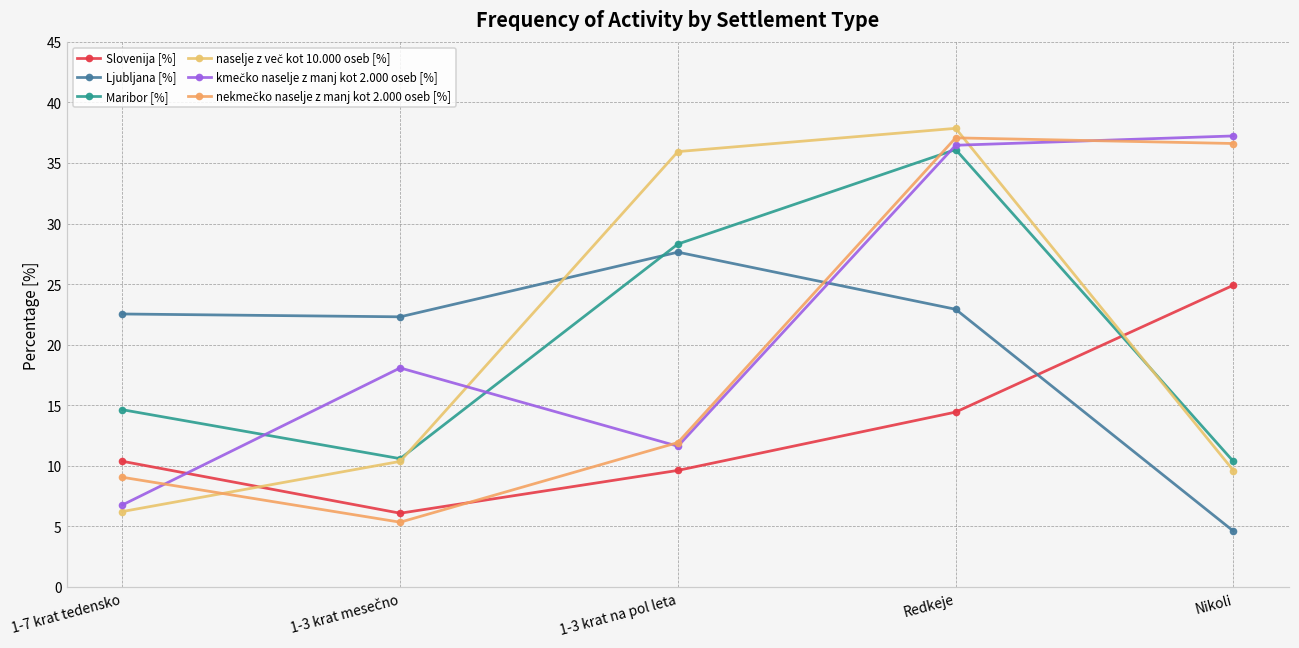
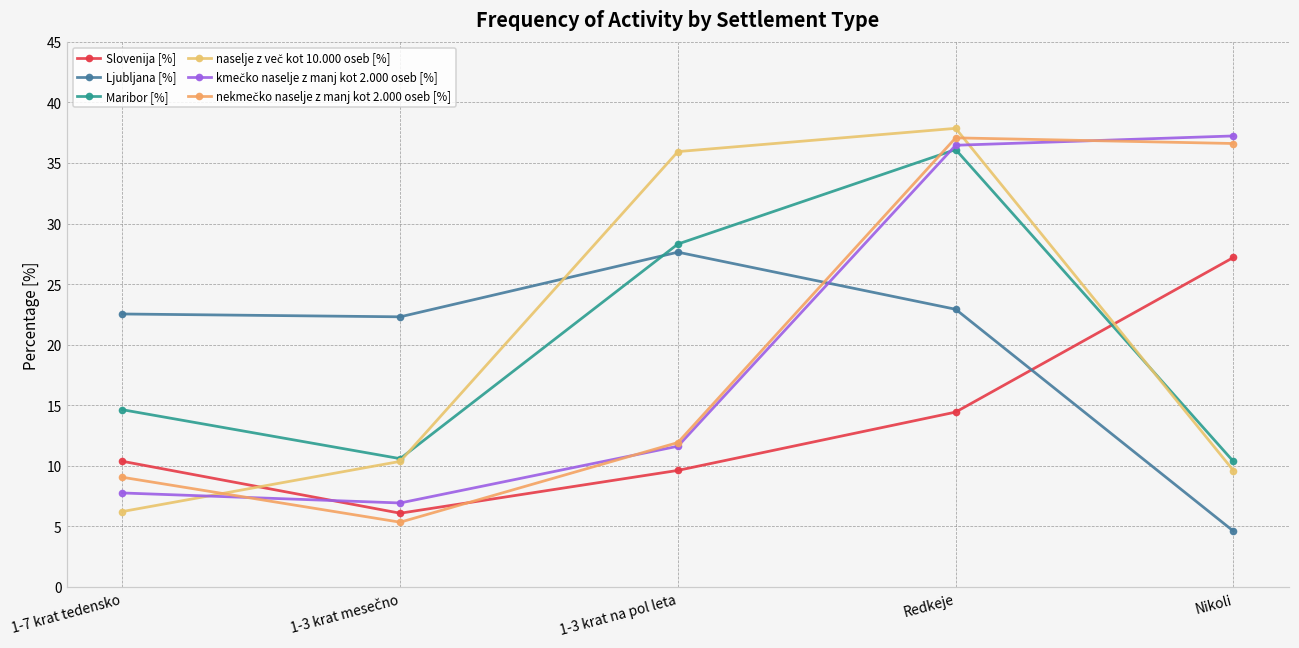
  {
    "Slovenija [%]": {
      "1-7 krat tedensko": 10.4,
      "1-3 krat mesečno": 6.1,
      "1-3 krat na pol leta": 9.6,
      "Redkeje": 14.4,
-     "Nikoli": 24.9
+     "Nikoli": 27.2
    },
    "kmečko naselje z manj kot 2.000 oseb [%]": {
-     "1-7 krat tedensko": 6.8,
-     "1-3 krat mesečno": 18.1,
+     "1-7 krat tedensko": 7.8,
+     "1-3 krat mesečno": 6.9,
      "1-3 krat na pol leta": 11.6,
      "Redkeje": 36.5,
      "Nikoli": 37.2
    }
  }
